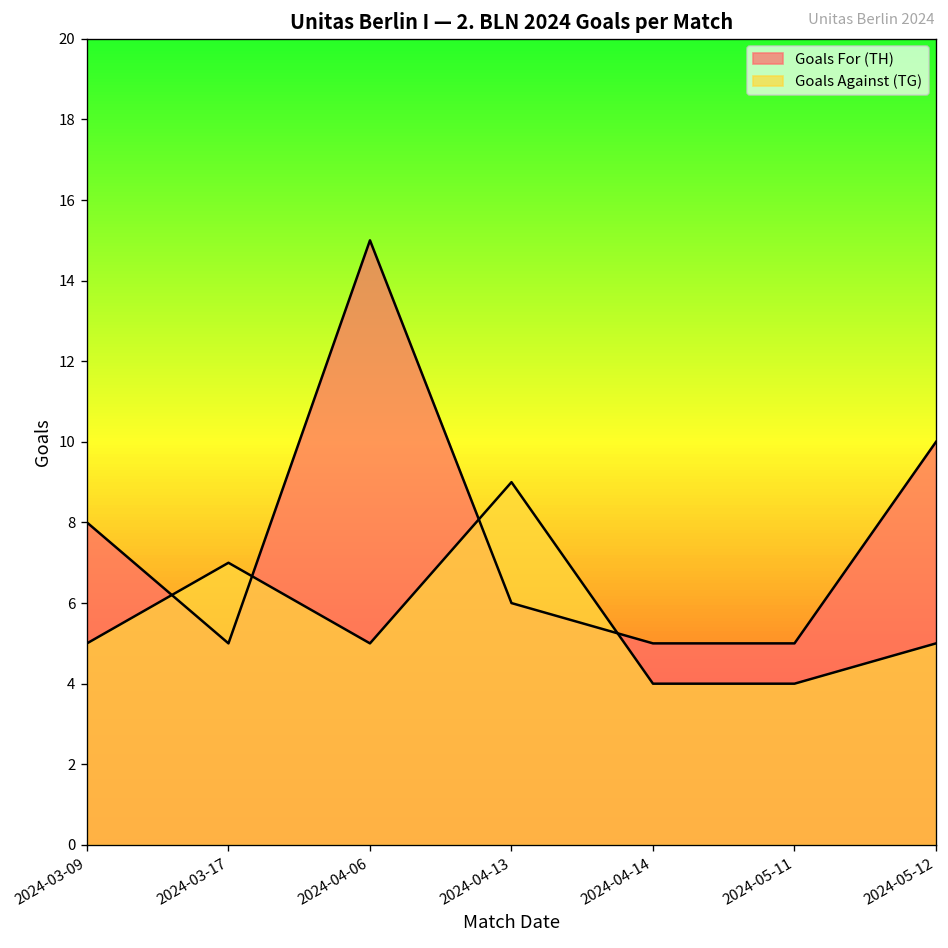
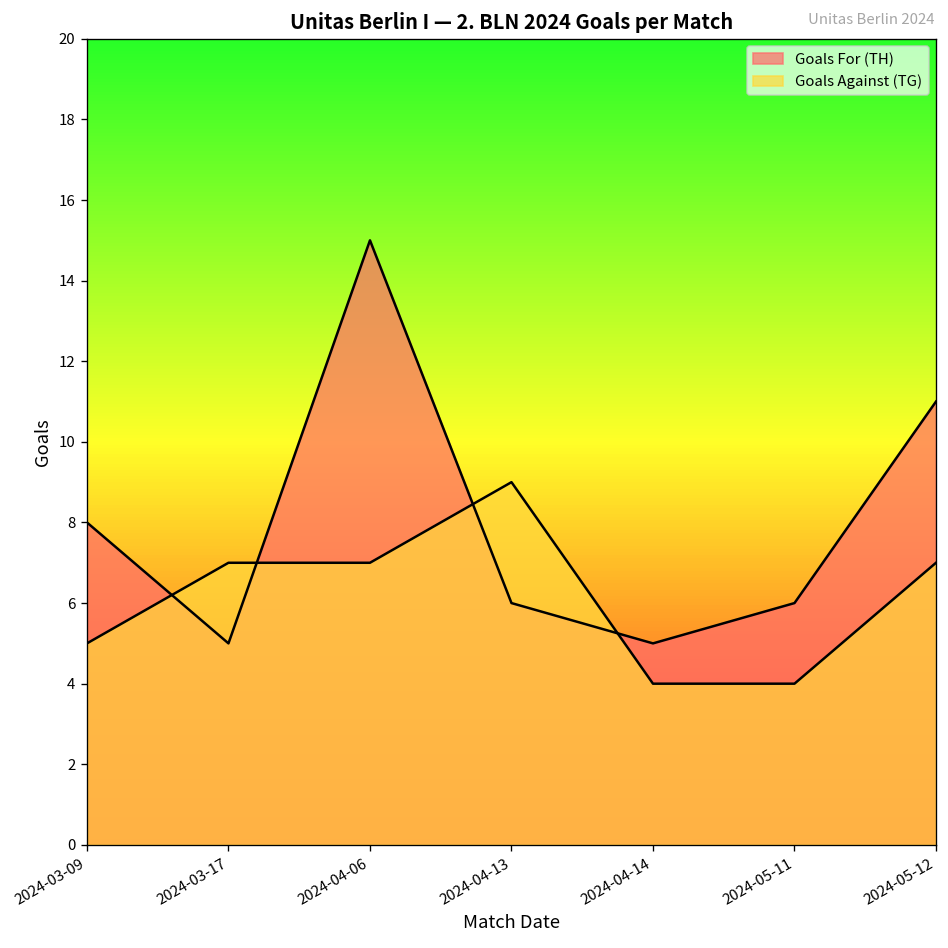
  {
    "Goals For (TH)": {
      "2024-03-09": 8,
      "2024-03-17": 5,
      "2024-04-06": 15,
      "2024-04-13": 6,
      "2024-04-14": 5,
-     "2024-05-11": 5,
-     "2024-05-12": 10
+     "2024-05-11": 6,
+     "2024-05-12": 11
    },
    "Goals Against (TG)": {
      "2024-03-09": 5,
      "2024-03-17": 7,
-     "2024-04-06": 5,
+     "2024-04-06": 7,
      "2024-04-13": 9,
      "2024-04-14": 4,
      "2024-05-11": 4,
-     "2024-05-12": 5
+     "2024-05-12": 7
    }
  }
